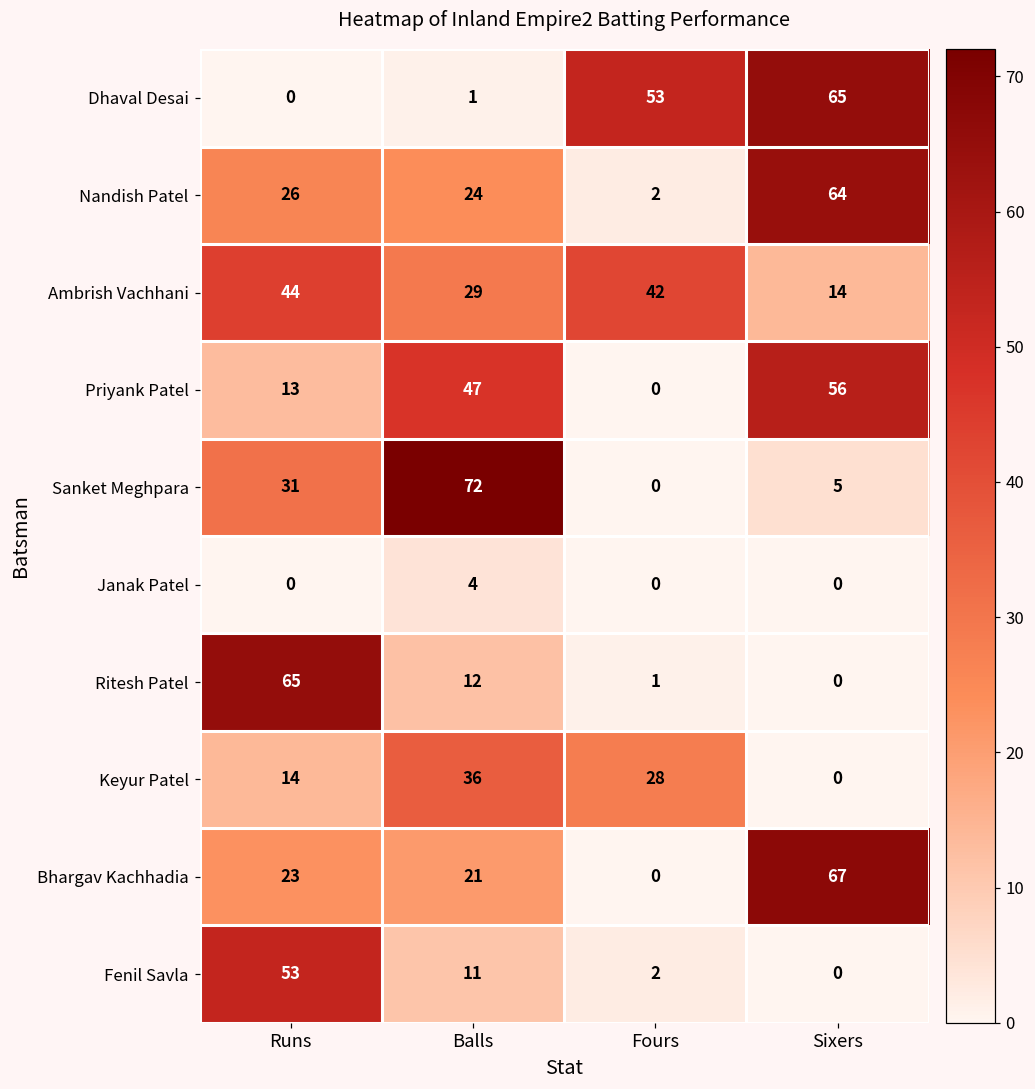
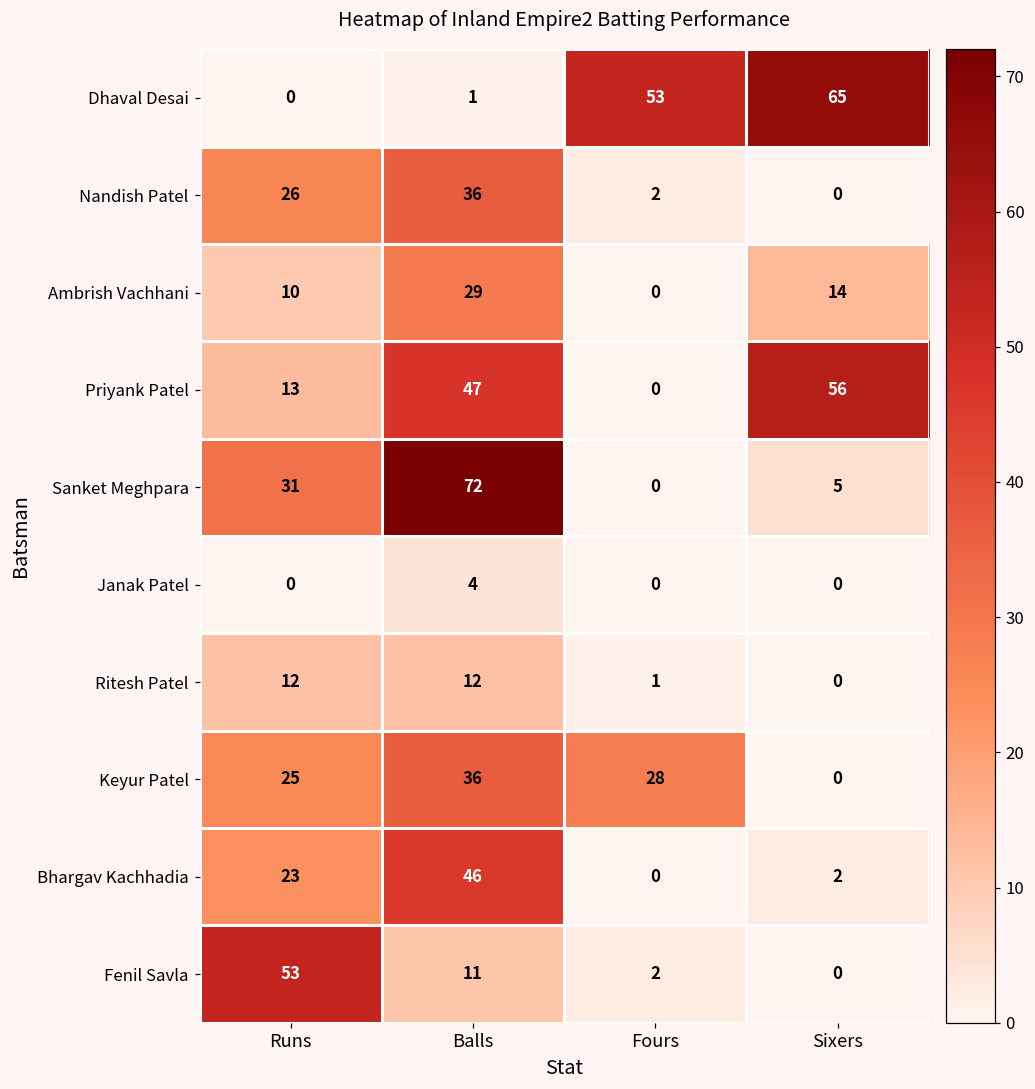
  {
    "Dhaval Desai": {
      "Runs": 0,
      "Balls": 1,
      "Fours": 53,
      "Sixers": 65
    },
    "Nandish Patel": {
      "Runs": 26,
-     "Balls": 24,
+     "Balls": 36,
      "Fours": 2,
-     "Sixers": 64
+     "Sixers": 0
    },
    "Ambrish Vachhani": {
-     "Runs": 44,
+     "Runs": 10,
      "Balls": 29,
-     "Fours": 42,
+     "Fours": 0,
      "Sixers": 14
    },
    "Priyank Patel": {
      "Runs": 13,
      "Balls": 47,
      "Fours": 0,
      "Sixers": 56
    },
    "Sanket Meghpara": {
      "Runs": 31,
      "Balls": 72,
      "Fours": 0,
      "Sixers": 5
    },
    "Janak Patel": {
      "Runs": 0,
      "Balls": 4,
      "Fours": 0,
      "Sixers": 0
    },
    "Ritesh Patel": {
-     "Runs": 65,
+     "Runs": 12,
      "Balls": 12,
      "Fours": 1,
      "Sixers": 0
    },
    "Keyur Patel": {
-     "Runs": 14,
+     "Runs": 25,
      "Balls": 36,
      "Fours": 28,
      "Sixers": 0
    },
    "Bhargav Kachhadia": {
      "Runs": 23,
-     "Balls": 21,
+     "Balls": 46,
      "Fours": 0,
-     "Sixers": 67
+     "Sixers": 2
    },
    "Fenil Savla": {
      "Runs": 53,
      "Balls": 11,
      "Fours": 2,
      "Sixers": 0
    }
  }
